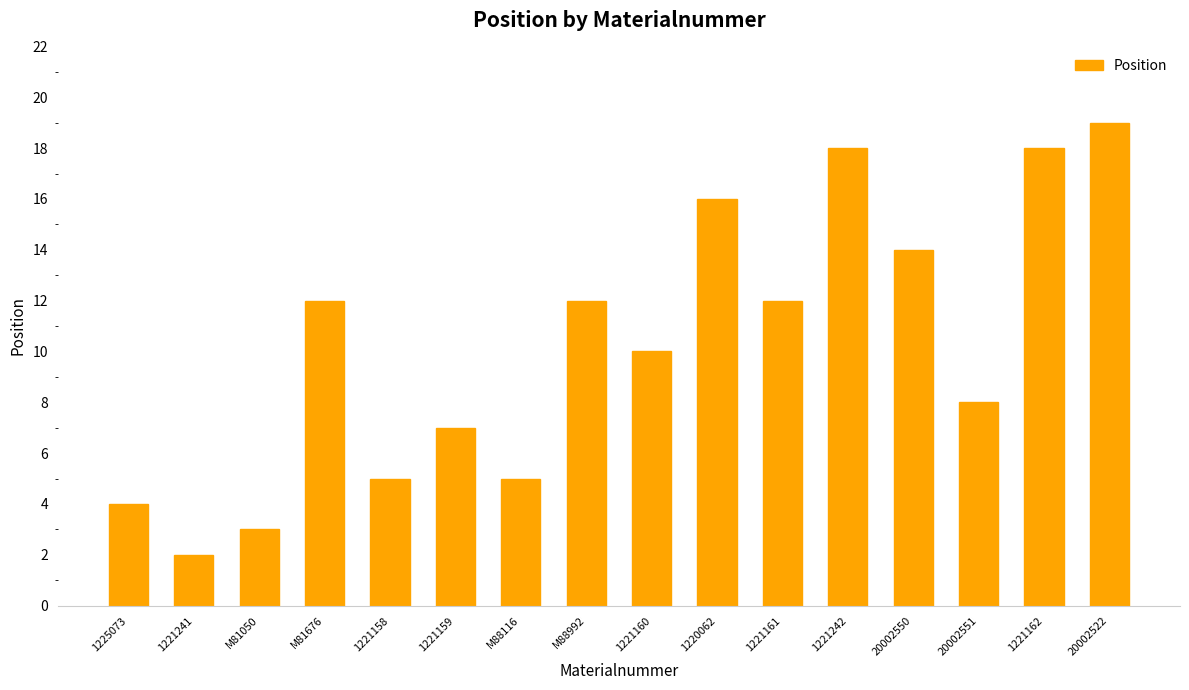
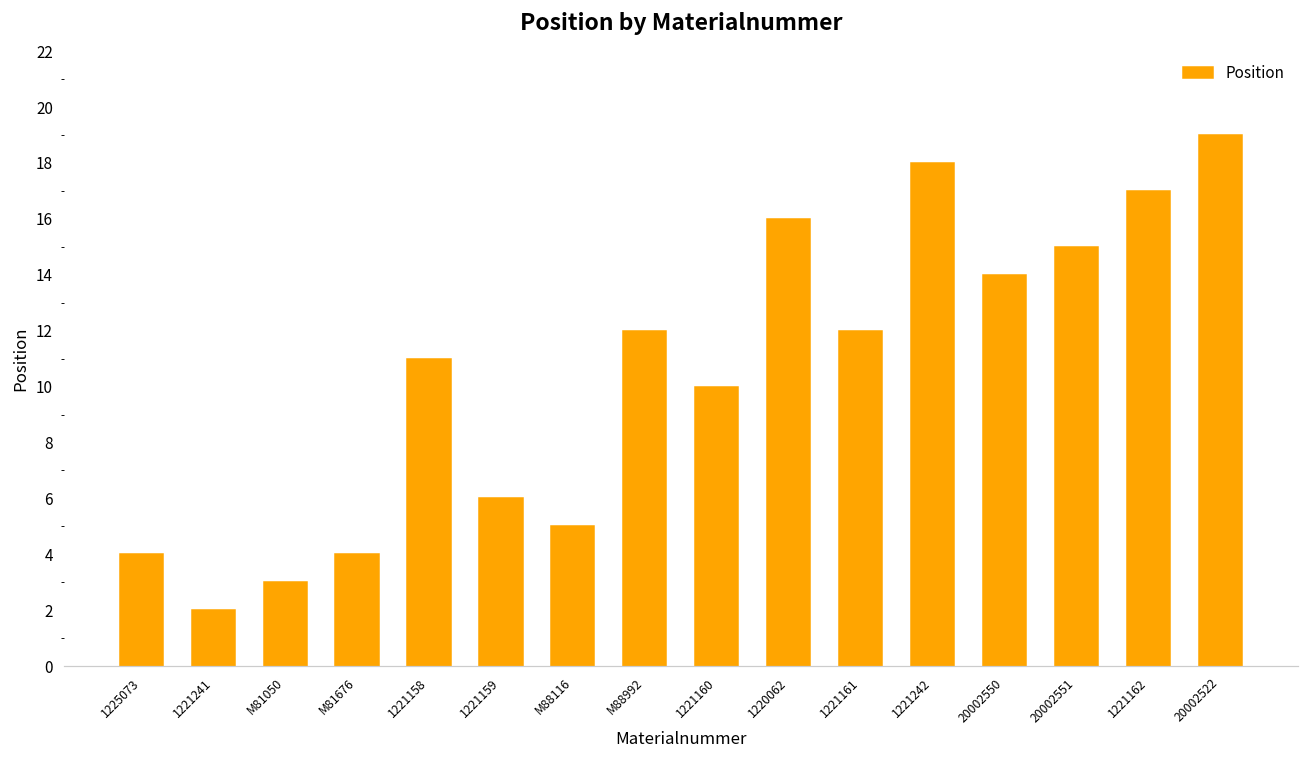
  {
    "1225073": 4,
    "1221241": 2,
    "M81050": 3,
-   "M81676": 12,
-   "1221158": 5,
-   "1221159": 7,
+   "M81676": 4,
+   "1221158": 11,
+   "1221159": 6,
    "M88116": 5,
    "M88992": 12,
    "1221160": 10,
    "1220062": 16,
    "1221161": 12,
    "1221242": 18,
    "20002550": 14,
-   "20002551": 8,
-   "1221162": 18,
+   "20002551": 15,
+   "1221162": 17,
    "20002522": 19
  }
